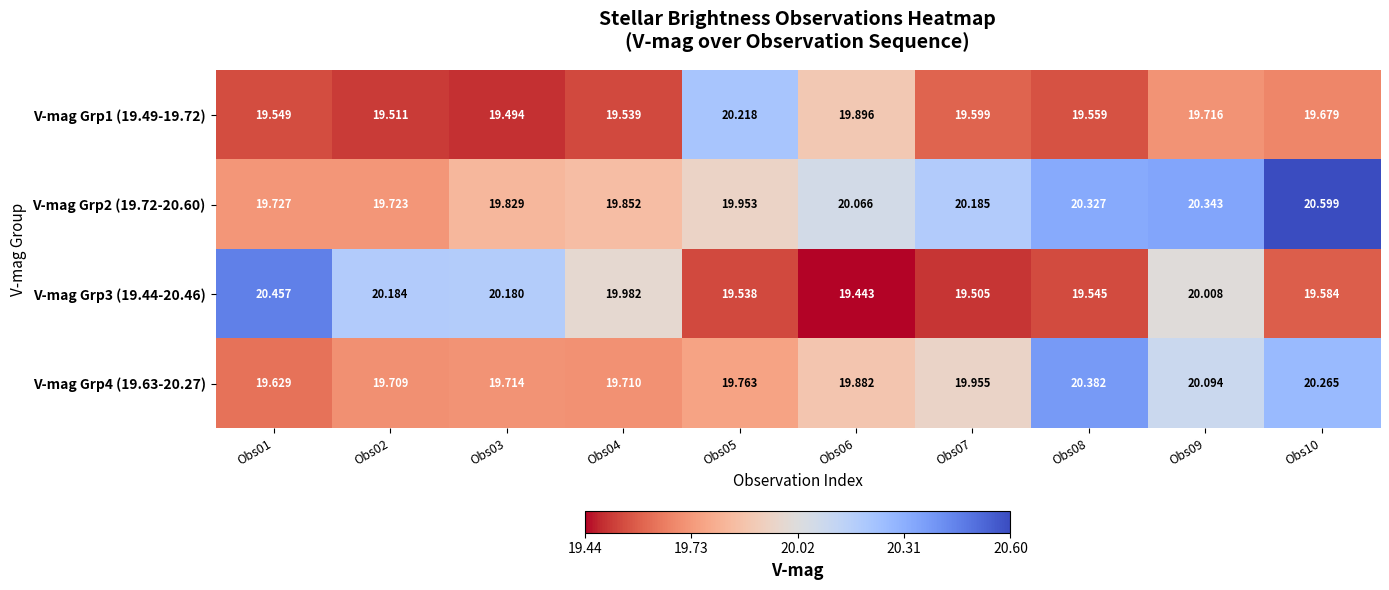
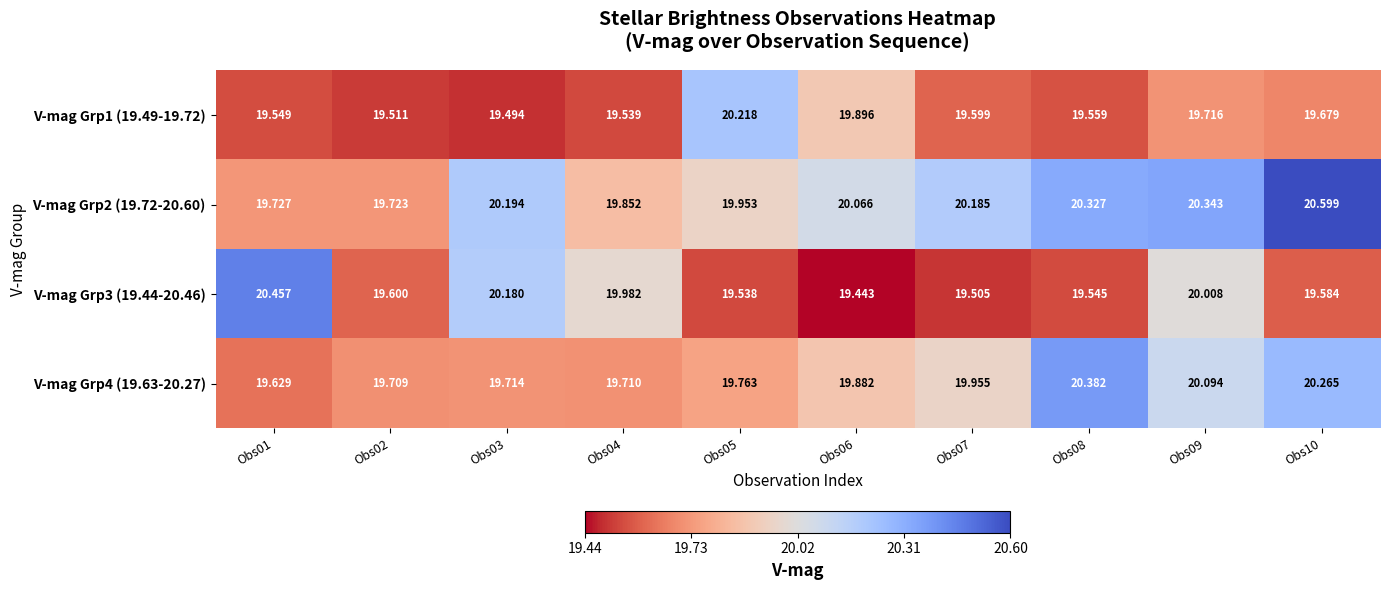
  {
    "V-mag Grp1 (19.49-19.72)": {
      "Obs01": 19.549,
      "Obs02": 19.511,
      "Obs03": 19.494,
      "Obs04": 19.539,
      "Obs05": 20.218,
      "Obs06": 19.896,
      "Obs07": 19.599,
      "Obs08": 19.559,
      "Obs09": 19.716,
      "Obs10": 19.679
    },
    "V-mag Grp2 (19.72-20.60)": {
      "Obs01": 19.727,
      "Obs02": 19.723,
-     "Obs03": 19.829,
+     "Obs03": 20.194,
      "Obs04": 19.852,
      "Obs05": 19.953,
      "Obs06": 20.066,
      "Obs07": 20.185,
      "Obs08": 20.327,
      "Obs09": 20.343,
      "Obs10": 20.599
    },
    "V-mag Grp3 (19.44-20.46)": {
      "Obs01": 20.457,
-     "Obs02": 20.184,
+     "Obs02": 19.600,
      "Obs03": 20.180,
      "Obs04": 19.982,
      "Obs05": 19.538,
      "Obs06": 19.443,
      "Obs07": 19.505,
      "Obs08": 19.545,
      "Obs09": 20.008,
      "Obs10": 19.584
    },
    "V-mag Grp4 (19.63-20.27)": {
      "Obs01": 19.629,
      "Obs02": 19.709,
      "Obs03": 19.714,
      "Obs04": 19.710,
      "Obs05": 19.763,
      "Obs06": 19.882,
      "Obs07": 19.955,
      "Obs08": 20.382,
      "Obs09": 20.094,
      "Obs10": 20.265
    }
  }
